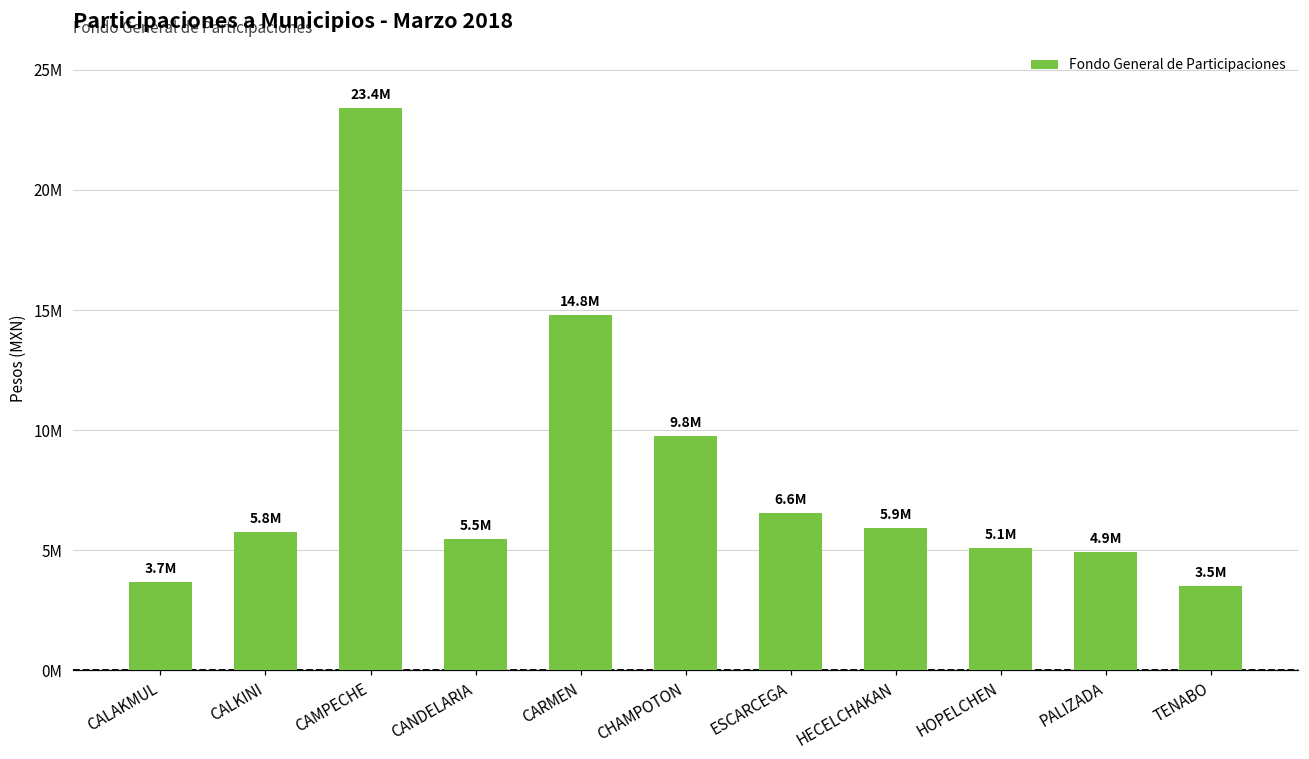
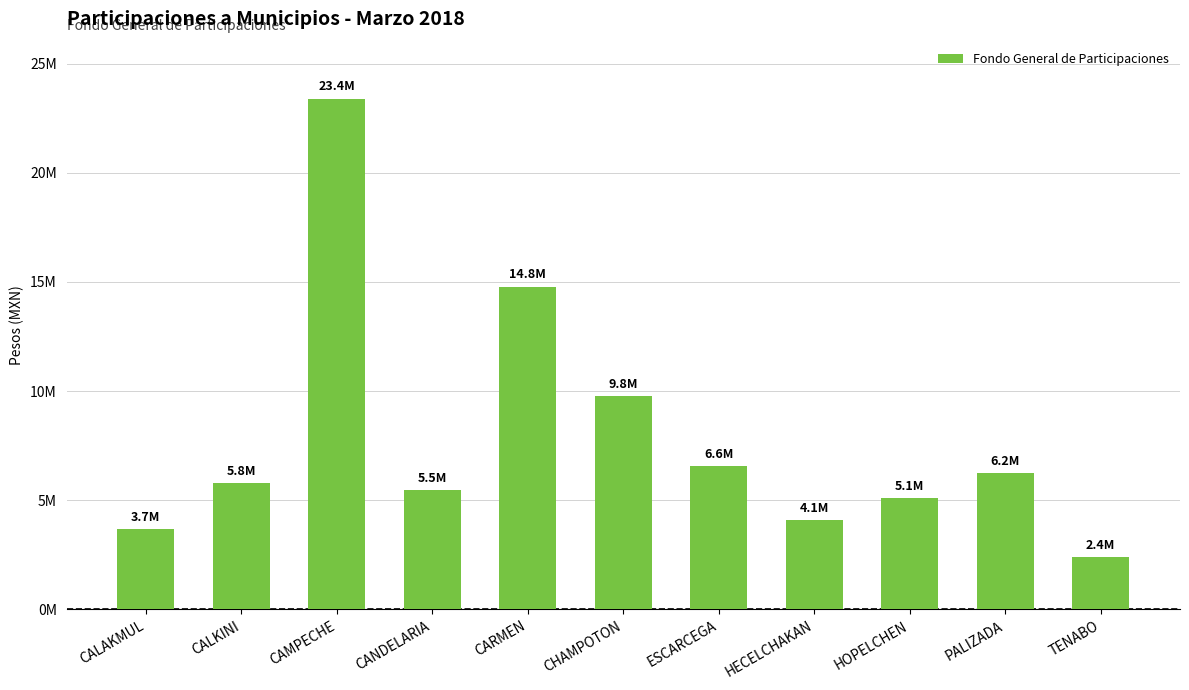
  {
    "CALAKMUL": "3.7M",
    "CALKINI": "5.8M",
    "CAMPECHE": "23.4M",
    "CANDELARIA": "5.5M",
    "CARMEN": "14.8M",
    "CHAMPOTON": "9.8M",
    "ESCARCEGA": "6.6M",
-   "HECELCHAKAN": "5.9M",
+   "HECELCHAKAN": "4.1M",
    "HOPELCHEN": "5.1M",
-   "PALIZADA": "4.9M",
-   "TENABO": "3.5M"
+   "PALIZADA": "6.2M",
+   "TENABO": "2.4M"
  }
